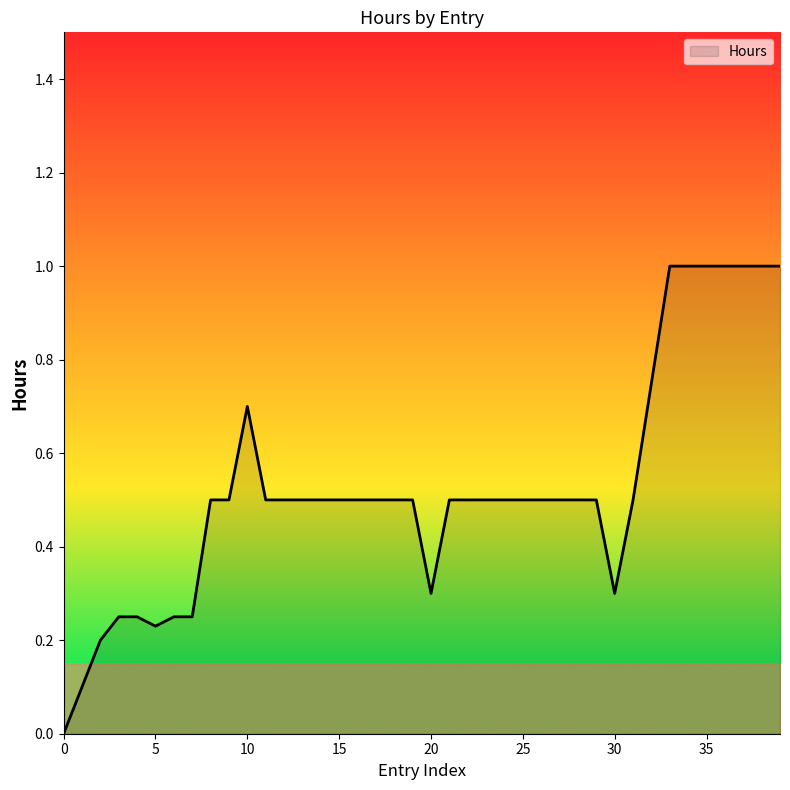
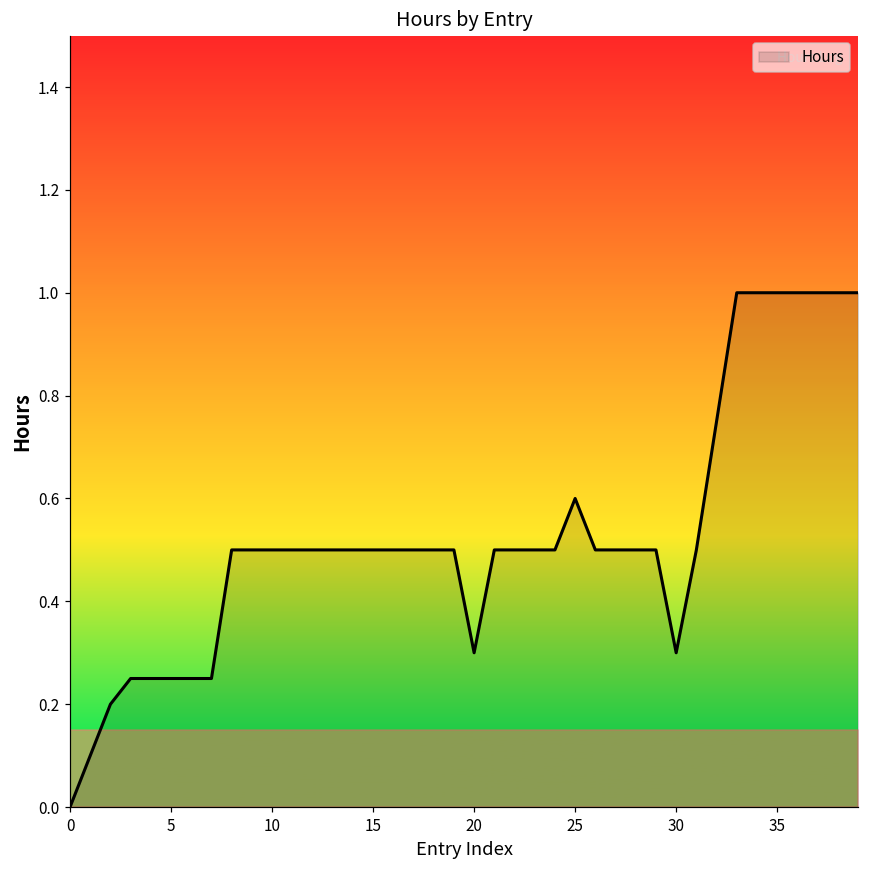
  {
    "Hours": {
      "0": 0.00,
-     "5": 0.23,
-     "10": 0.7,
+     "5": 0.25,
+     "10": 0.5,
      "15": 0.50,
      "20": 0.30,
-     "25": 0.5,
+     "25": 0.6,
      "30": 0.30,
      "35": 1.00
    }
  }
